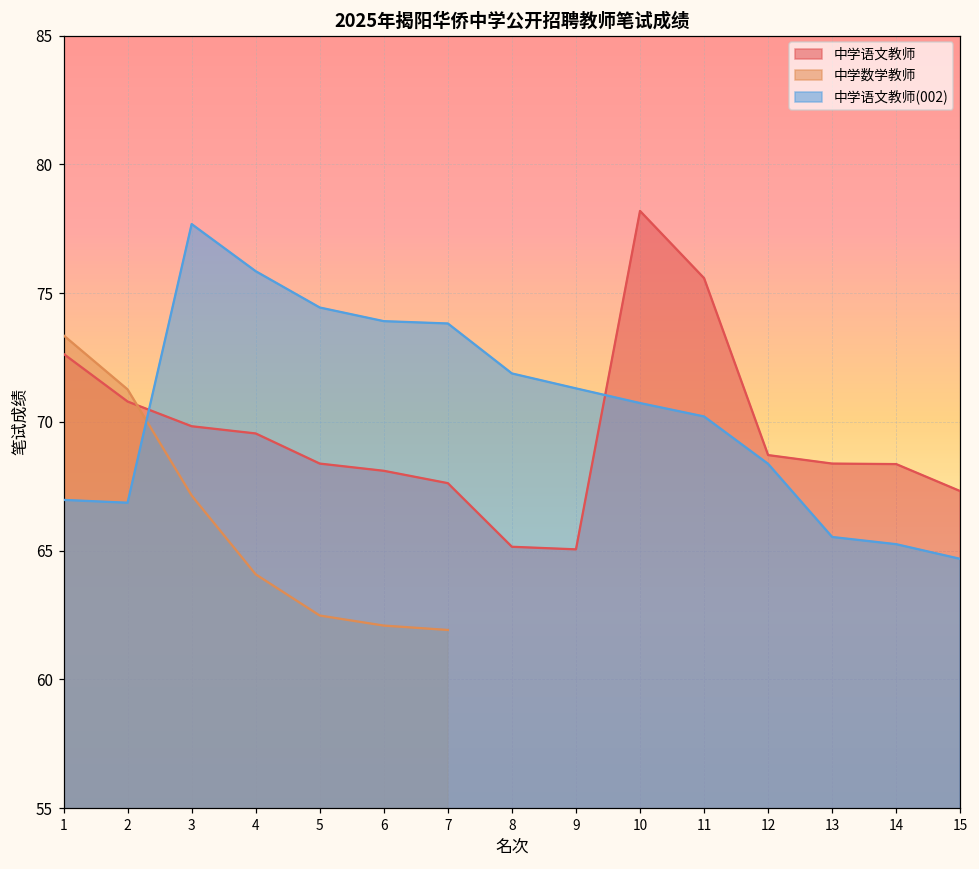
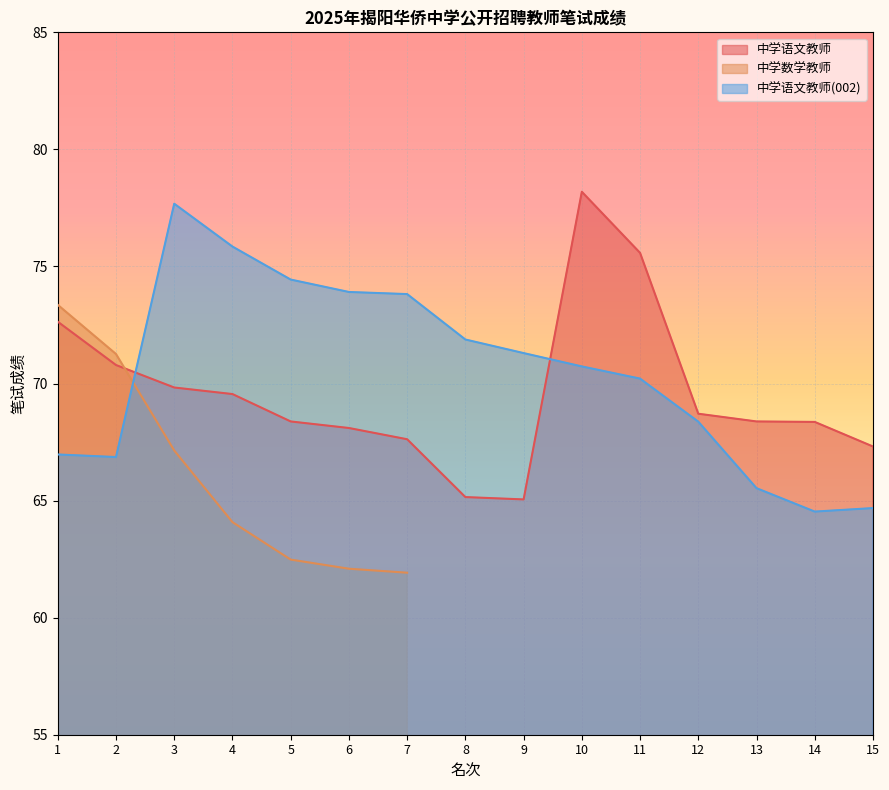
  {
    "中学语文教师(002)": {
      "1": 67.0,
      "2": 66.9,
      "3": 77.7,
      "4": 75.9,
      "5": 74.4,
      "6": 73.9,
      "7": 73.8,
      "8": 71.9,
      "9": 71.3,
      "10": 70.7,
      "11": 70.2,
      "12": 68.4,
      "13": 65.5,
-     "14": 65.3,
+     "14": 64.5,
      "15": 64.7
    }
  }
